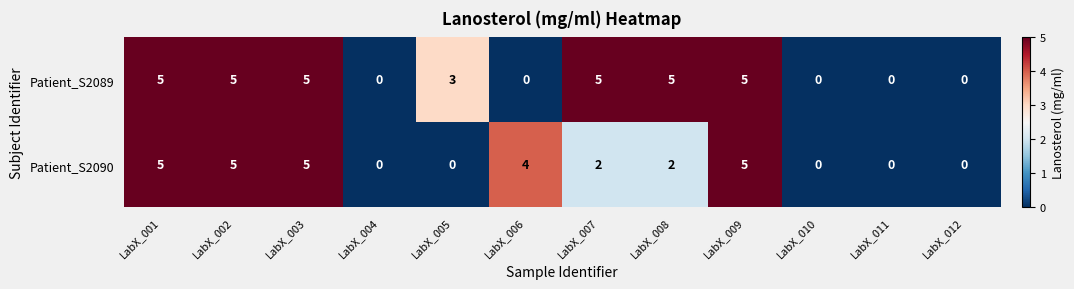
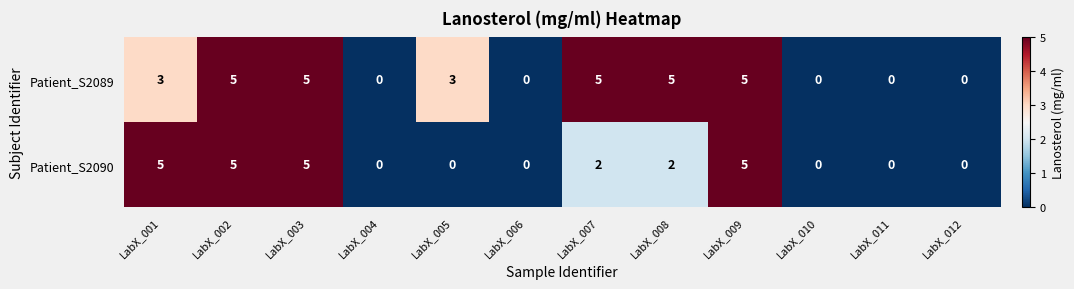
  {
    "Patient_S2089": {
-     "LabX_001": 5,
+     "LabX_001": 3,
      "LabX_002": 5,
      "LabX_003": 5,
      "LabX_004": 0,
      "LabX_005": 3,
      "LabX_006": 0,
      "LabX_007": 5,
      "LabX_008": 5,
      "LabX_009": 5,
      "LabX_010": 0,
      "LabX_011": 0,
      "LabX_012": 0
    },
    "Patient_S2090": {
      "LabX_001": 5,
      "LabX_002": 5,
      "LabX_003": 5,
      "LabX_004": 0,
      "LabX_005": 0,
-     "LabX_006": 4,
+     "LabX_006": 0,
      "LabX_007": 2,
      "LabX_008": 2,
      "LabX_009": 5,
      "LabX_010": 0,
      "LabX_011": 0,
      "LabX_012": 0
    }
  }
